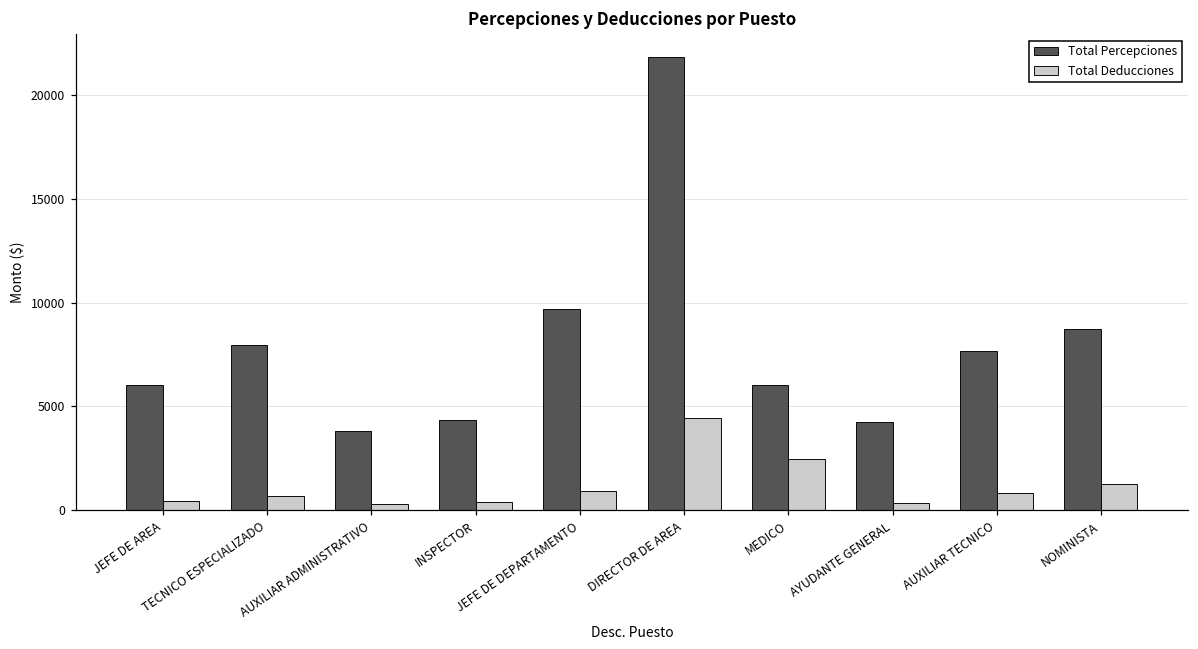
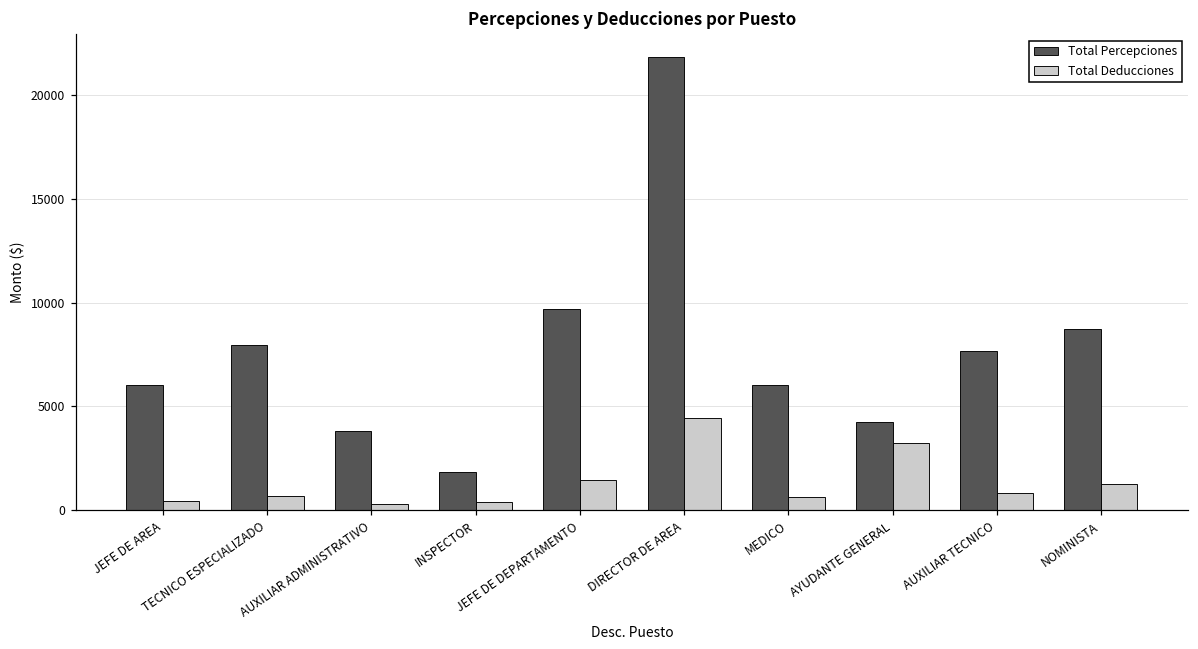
  {
    "Total Percepciones": {
      "JEFE DE AREA": 6000,
      "TECNICO ESPECIALIZADO": 8000,
      "AUXILIAR ADMINISTRATIVO": 3800,
-     "INSPECTOR": 4400,
+     "INSPECTOR": 1800,
      "JEFE DE DEPARTAMENTO": 9700,
      "DIRECTOR DE AREA": 21800,
      "MEDICO": 6000,
      "AYUDANTE GENERAL": 4300,
      "AUXILIAR TECNICO": 7700,
      "NOMINISTA": 8700
    },
    "Total Deducciones": {
      "JEFE DE AREA": 400,
      "TECNICO ESPECIALIZADO": 700,
      "AUXILIAR ADMINISTRATIVO": 300,
      "INSPECTOR": 400,
-     "JEFE DE DEPARTAMENTO": 900,
+     "JEFE DE DEPARTAMENTO": 1400,
      "DIRECTOR DE AREA": 4400,
-     "MEDICO": 2500,
-     "AYUDANTE GENERAL": 300,
+     "MEDICO": 600,
+     "AYUDANTE GENERAL": 3200,
      "AUXILIAR TECNICO": 800,
      "NOMINISTA": 1200
    }
  }
